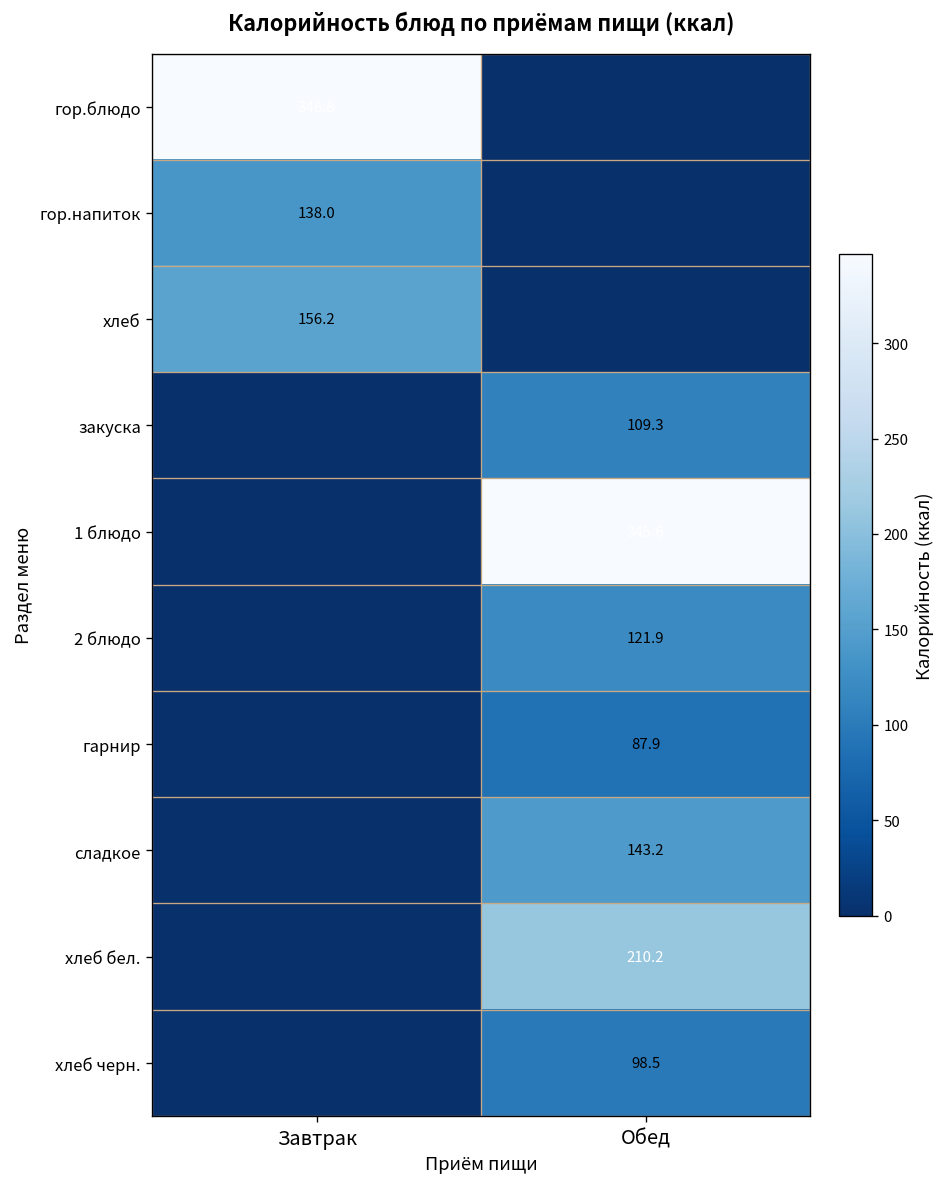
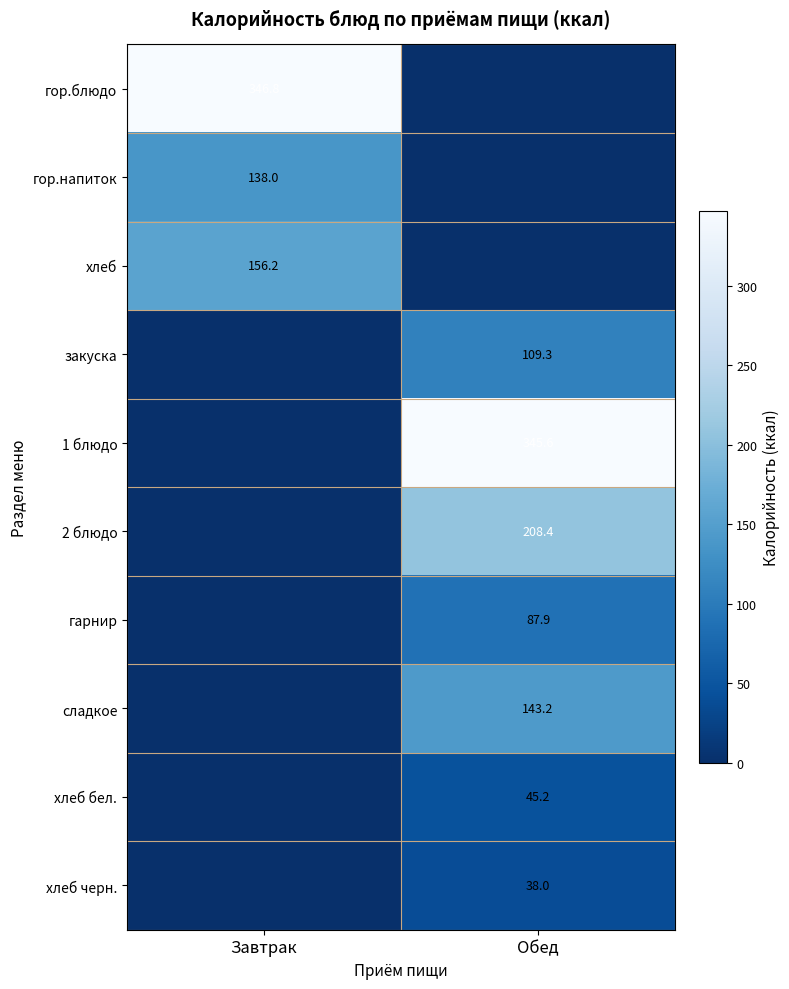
  {
    "гор.напиток": {
      "Завтрак": 138.0
    },
    "хлеб": {
      "Завтрак": 156.2
    },
    "закуска": {
      "Обед": 109.3
    },
    "2 блюдо": {
-     "Обед": 121.9
+     "Обед": 208.4
    },
    "гарнир": {
      "Обед": 87.9
    },
    "сладкое": {
      "Обед": 143.2
    },
    "хлеб бел.": {
-     "Обед": 210.2
+     "Обед": 45.2
    },
    "хлеб черн.": {
-     "Обед": 98.5
+     "Обед": 38.0
    }
  }
